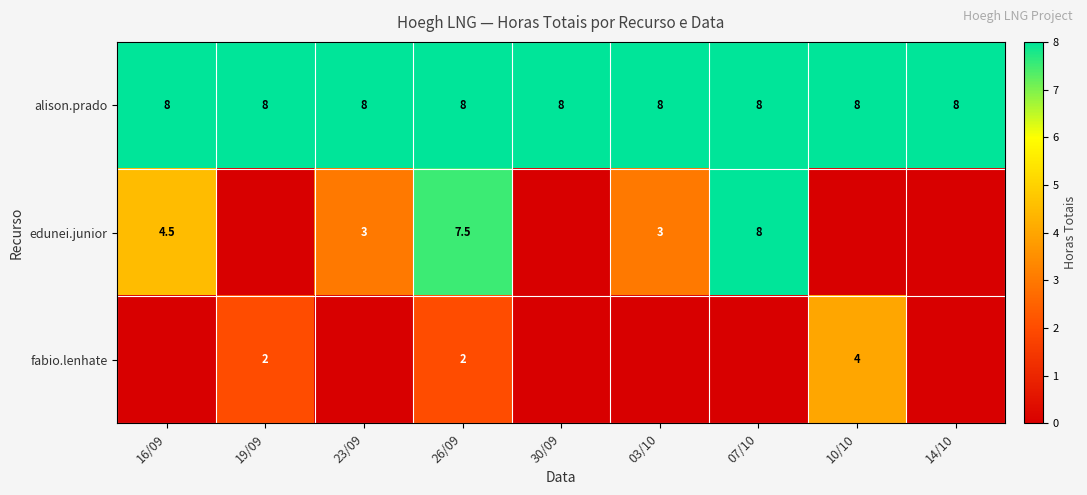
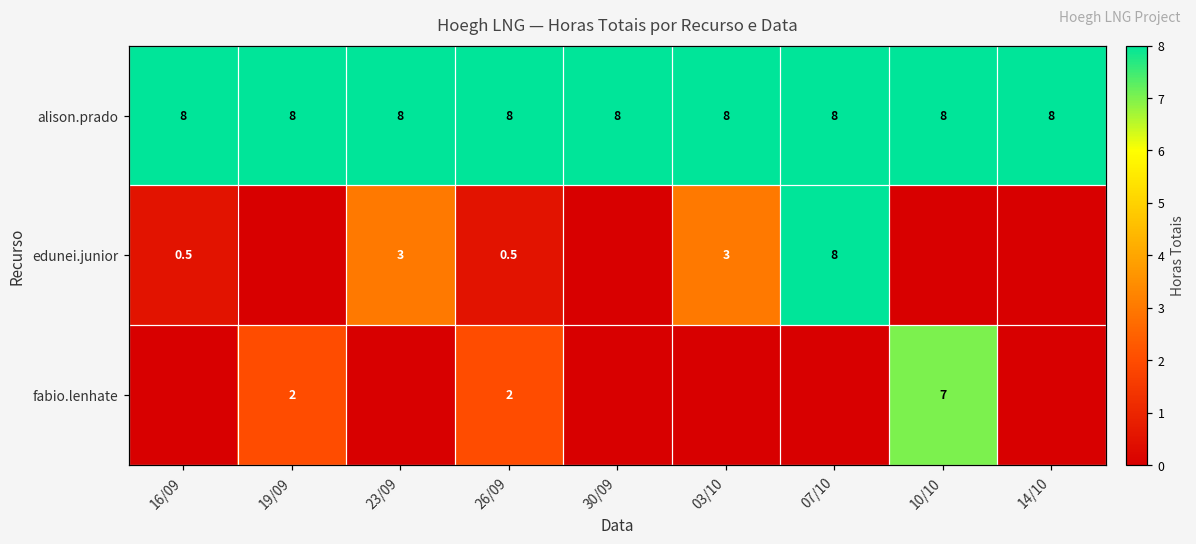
  {
    "alison.prado": {
      "16/09": 8,
      "19/09": 8,
      "23/09": 8,
      "26/09": 8,
      "30/09": 8,
      "03/10": 8,
      "07/10": 8,
      "10/10": 8,
      "14/10": 8
    },
    "edunei.junior": {
-     "16/09": 4.5,
+     "16/09": 0.5,
      "23/09": 3,
-     "26/09": 7.5,
+     "26/09": 0.5,
      "03/10": 3,
      "07/10": 8
    },
    "fabio.lenhate": {
      "19/09": 2,
      "26/09": 2,
-     "10/10": 4
+     "10/10": 7
    }
  }
